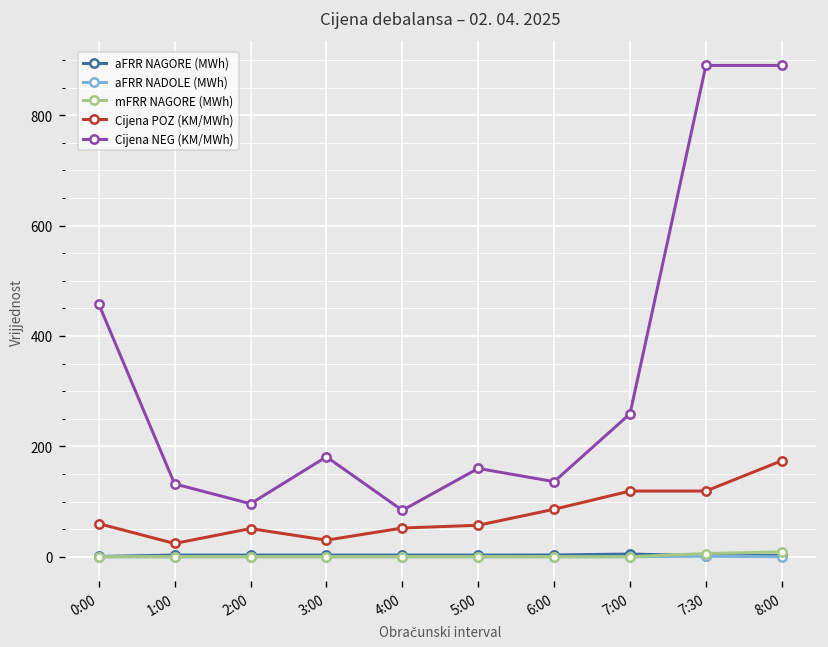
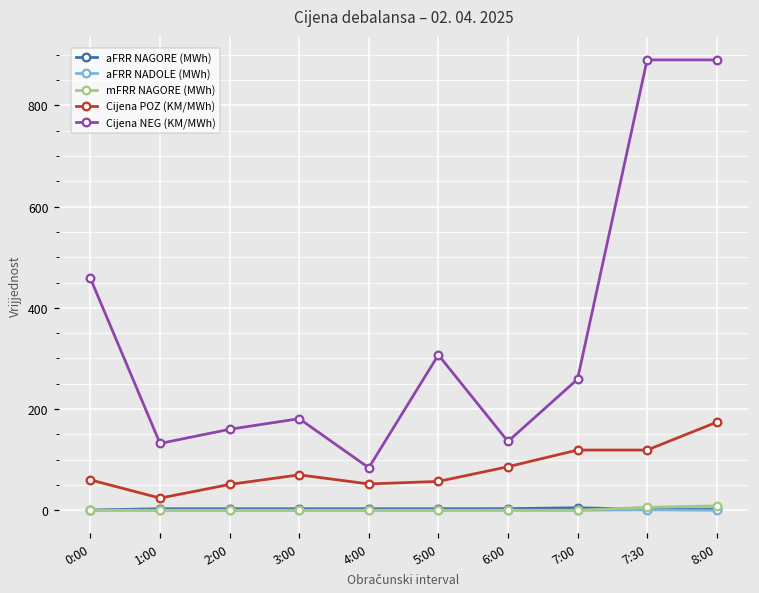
  {
    "mFRR NAGORE (MWh)": {
      "8:00": 10
    },
    "Cijena POZ (KM/MWh)": {
      "0:00": 60,
      "1:00": 20,
      "2:00": 50,
-     "3:00": 30,
+     "3:00": 70,
      "4:00": 50,
      "5:00": 60,
      "6:00": 90,
      "7:00": 120,
      "7:30": 120,
      "8:00": 170
    },
    "Cijena NEG (KM/MWh)": {
      "0:00": 460,
      "1:00": 130,
-     "2:00": 100,
+     "2:00": 160,
      "3:00": 180,
      "4:00": 80,
-     "5:00": 160,
+     "5:00": 310,
      "6:00": 140,
      "7:00": 260,
      "7:30": 890,
      "8:00": 890
    }
  }
